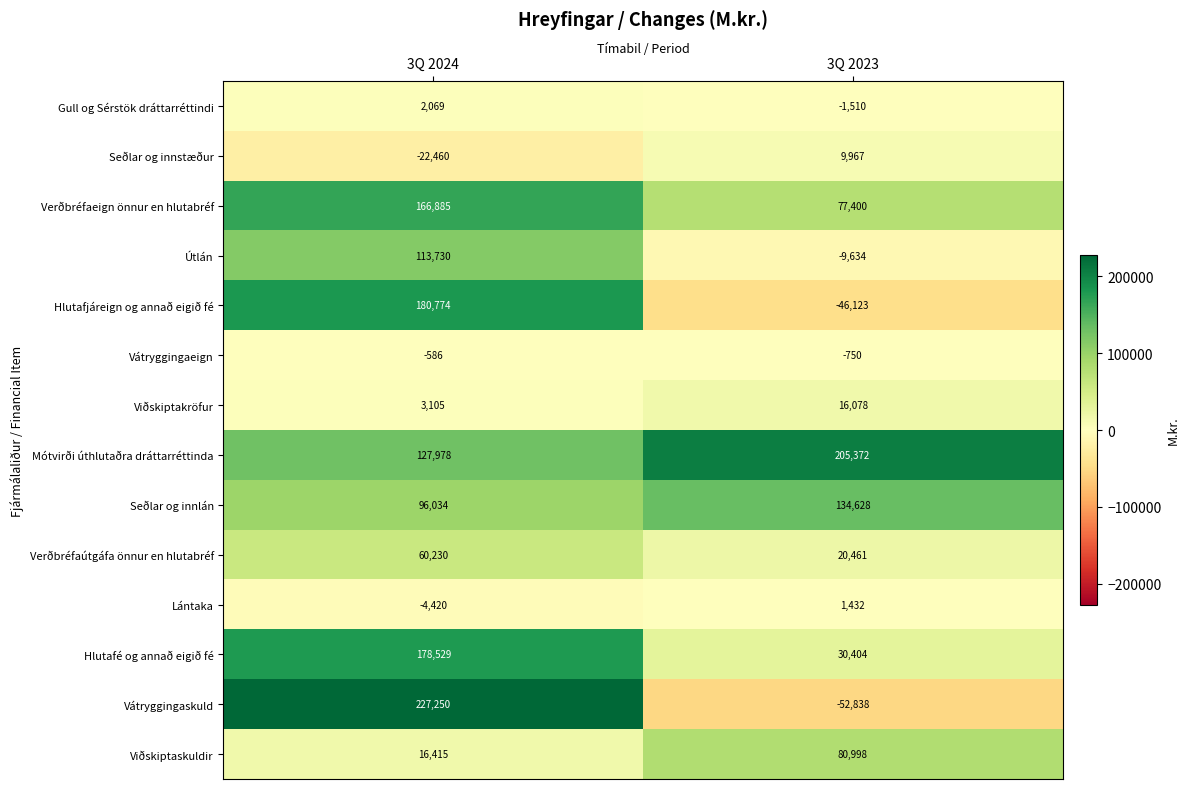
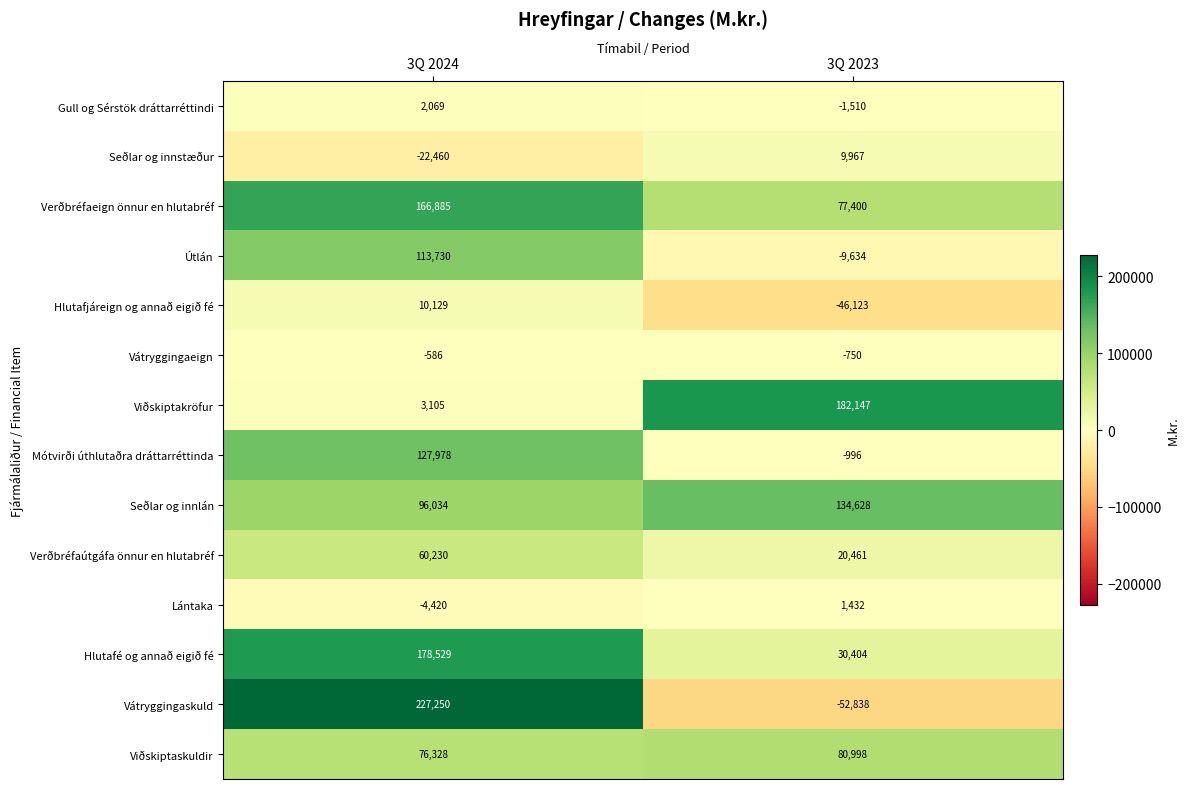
  {
    "Gull og Sérstök dráttarréttindi": {
      "3Q 2024": "2,069",
      "3Q 2023": "-1,510"
    },
    "Seðlar og innstæður": {
      "3Q 2024": "-22,460",
      "3Q 2023": "9,967"
    },
    "Verðbréfaeign önnur en hlutabréf": {
      "3Q 2024": "166,885",
      "3Q 2023": "77,400"
    },
    "Útlán": {
      "3Q 2024": "113,730",
      "3Q 2023": "-9,634"
    },
    "Hlutafjáreign og annað eigið fé": {
-     "3Q 2024": "180,774",
+     "3Q 2024": "10,129",
      "3Q 2023": "-46,123"
    },
    "Vátryggingaeign": {
      "3Q 2024": "-586",
      "3Q 2023": "-750"
    },
    "Viðskiptakröfur": {
      "3Q 2024": "3,105",
-     "3Q 2023": "16,078"
+     "3Q 2023": "182,147"
    },
    "Mótvirði úthlutaðra dráttarréttinda": {
      "3Q 2024": "127,978",
-     "3Q 2023": "205,372"
+     "3Q 2023": "-996"
    },
    "Seðlar og innlán": {
      "3Q 2024": "96,034",
      "3Q 2023": "134,628"
    },
    "Verðbréfaútgáfa önnur en hlutabréf": {
      "3Q 2024": "60,230",
      "3Q 2023": "20,461"
    },
    "Lántaka": {
      "3Q 2024": "-4,420",
      "3Q 2023": "1,432"
    },
    "Hlutafé og annað eigið fé": {
      "3Q 2024": "178,529",
      "3Q 2023": "30,404"
    },
    "Vátryggingaskuld": {
      "3Q 2024": "227,250",
      "3Q 2023": "-52,838"
    },
    "Viðskiptaskuldir": {
-     "3Q 2024": "16,415",
+     "3Q 2024": "76,328",
      "3Q 2023": "80,998"
    }
  }
